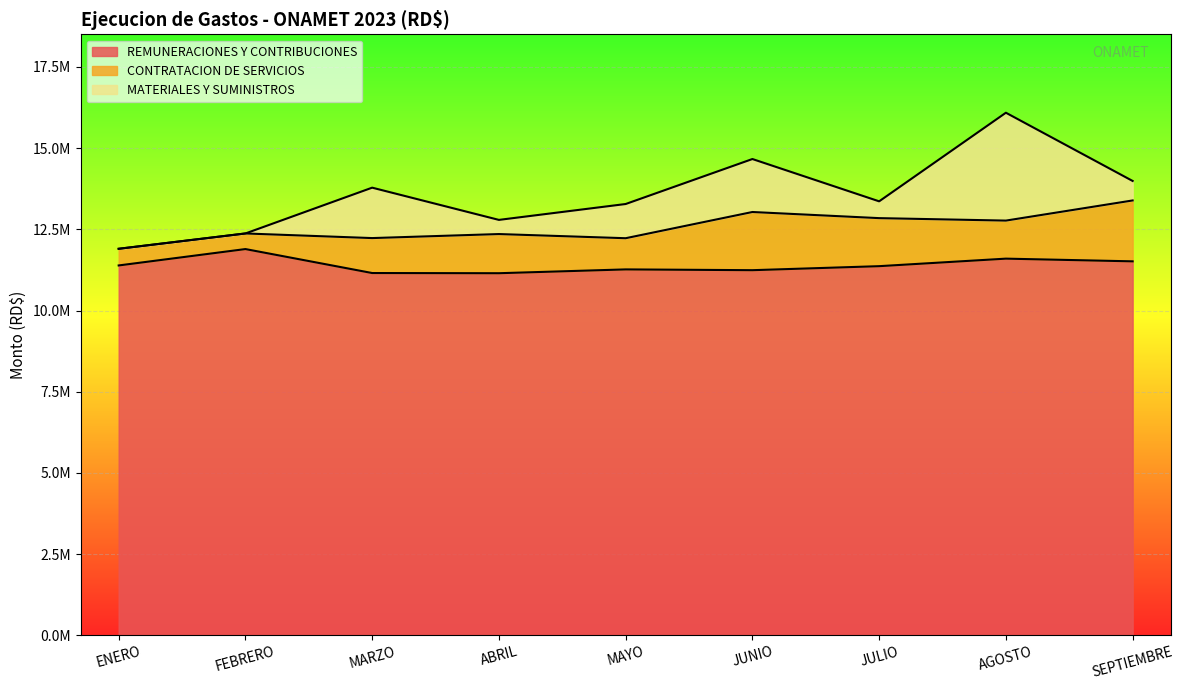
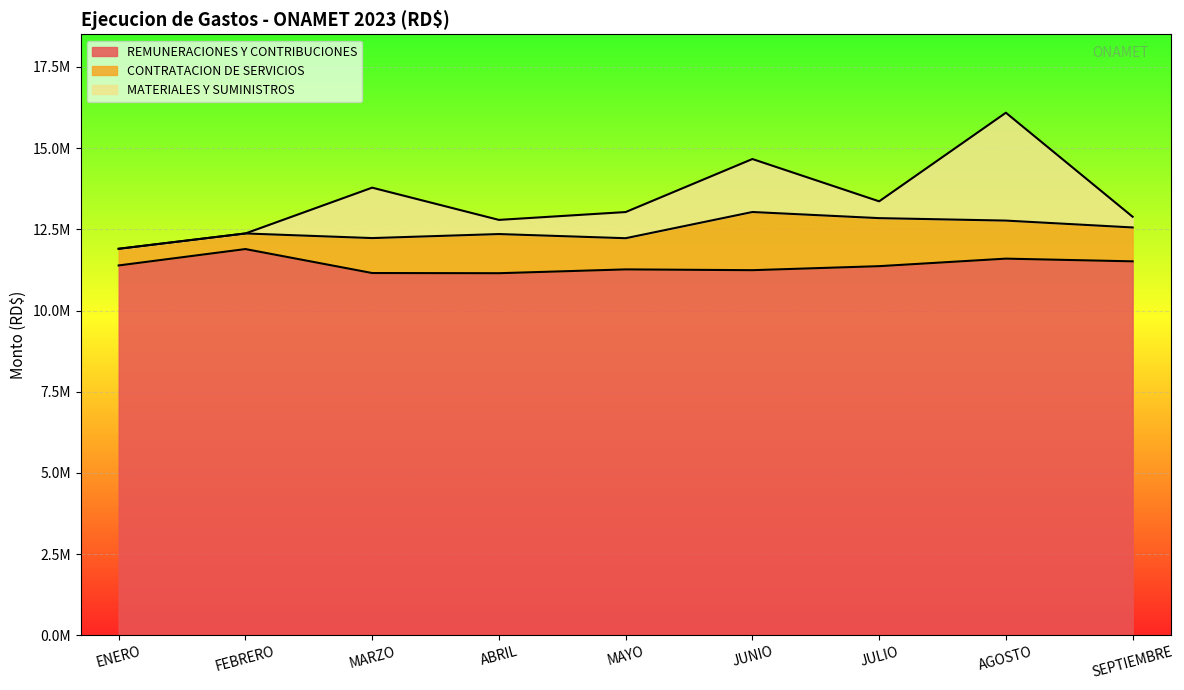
  {
    "REMUNERACIONES Y CONTRIBUCIONES": {
      "ENERO": 11400000,
      "FEBRERO": 11900000,
      "MARZO": 11200000,
      "ABRIL": 11100000,
      "MAYO": 11300000,
      "JUNIO": 11200000,
      "JULIO": 11400000,
      "AGOSTO": 11600000,
      "SEPTIEMBRE": 11500000
    },
    "CONTRATACION DE SERVICIOS": {
      "MARZO": 1100000,
      "ABRIL": 1200000,
      "MAYO": 1000000,
      "JUNIO": 1800000,
      "JULIO": 1500000,
      "AGOSTO": 1200000,
-     "SEPTIEMBRE": 1900000
+     "SEPTIEMBRE": 1000000
    },
    "MATERIALES Y SUMINISTROS": {
      "MARZO": 1600000,
      "ABRIL": 400000,
-     "MAYO": 1100000,
+     "MAYO": 800000,
      "JUNIO": 1600000,
      "JULIO": 500000,
      "AGOSTO": 3300000,
-     "SEPTIEMBRE": 600000
+     "SEPTIEMBRE": 300000
    }
  }
